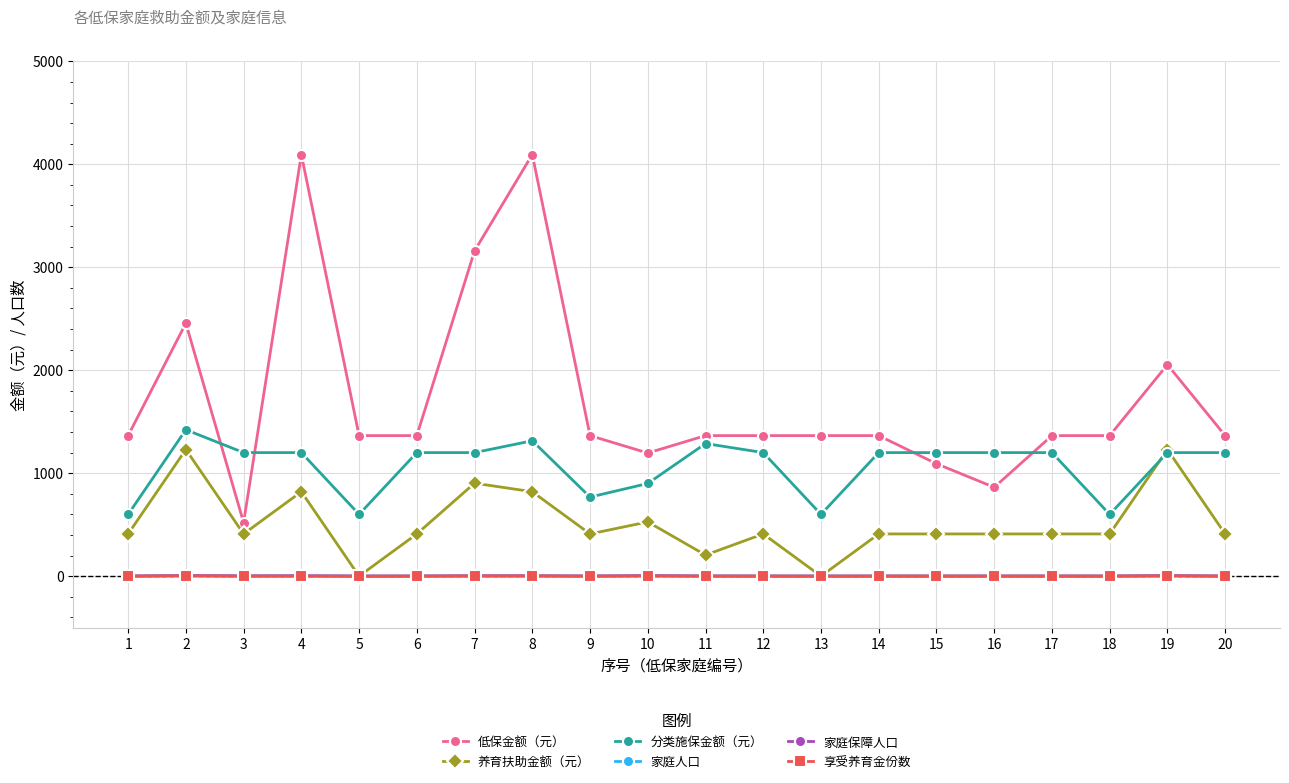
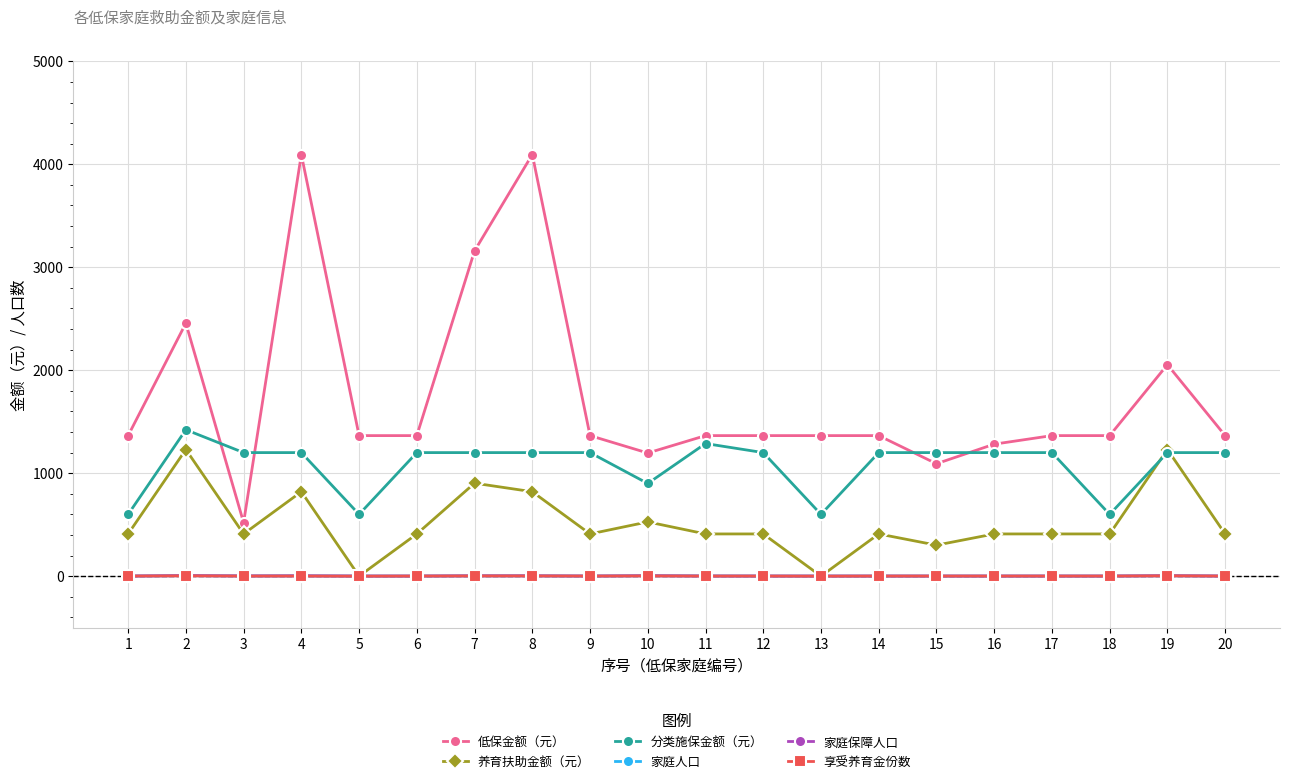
  {
    "低保金额（元）": {
      "1": 1370,
      "2": 2460,
      "3": 520,
      "4": 4100,
      "5": 1370,
      "6": 1370,
      "7": 3160,
      "8": 4100,
      "9": 1370,
      "10": 1200,
      "11": 1370,
      "12": 1370,
      "13": 1370,
      "14": 1370,
      "15": 1090,
-     "16": 860,
+     "16": 1280,
      "17": 1370,
      "18": 1370,
      "19": 2050,
      "20": 1370
    },
    "养育扶助金额（元）": {
      "1": 410,
      "2": 1230,
      "3": 410,
      "4": 820,
      "6": 410,
      "7": 900,
      "8": 820,
      "9": 410,
      "10": 530,
-     "11": 210,
+     "11": 410,
      "12": 410,
      "14": 410,
-     "15": 410,
+     "15": 300,
      "16": 410,
      "17": 410,
      "18": 410,
      "19": 1230,
      "20": 410
    },
    "分类施保金额（元）": {
      "1": 600,
      "2": 1420,
      "3": 1200,
      "4": 1200,
      "5": 600,
      "6": 1200,
      "7": 1200,
-     "8": 1320,
-     "9": 770,
+     "8": 1200,
+     "9": 1200,
      "10": 900,
      "11": 1290,
      "12": 1200,
      "13": 600,
      "14": 1200,
      "15": 1200,
      "16": 1200,
      "17": 1200,
      "18": 600,
      "19": 1200,
      "20": 1200
    }
  }
